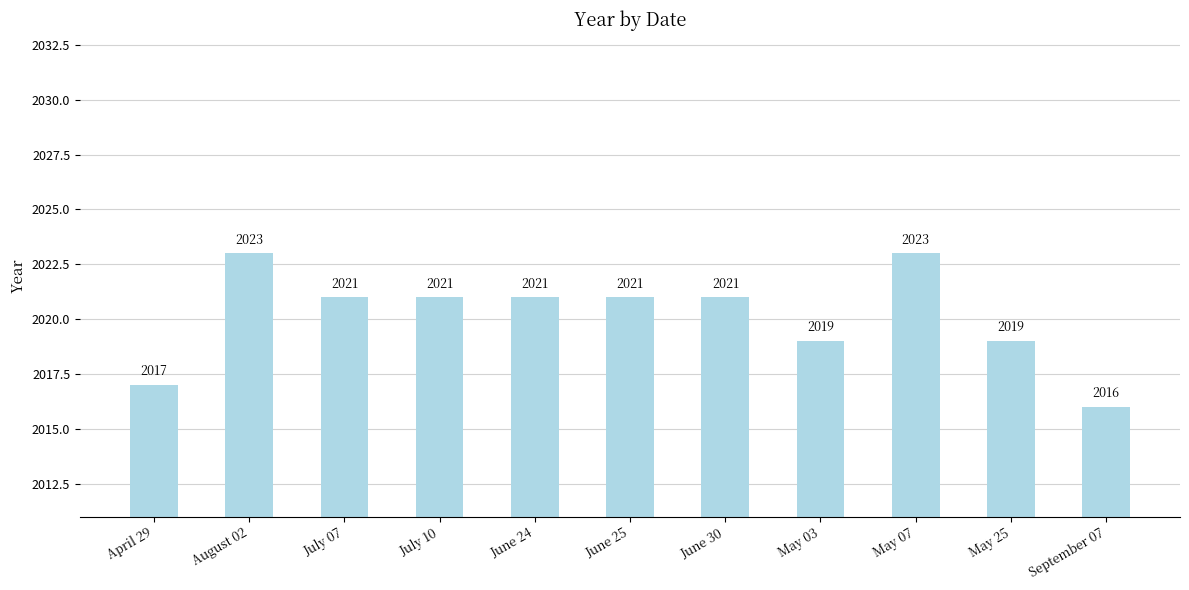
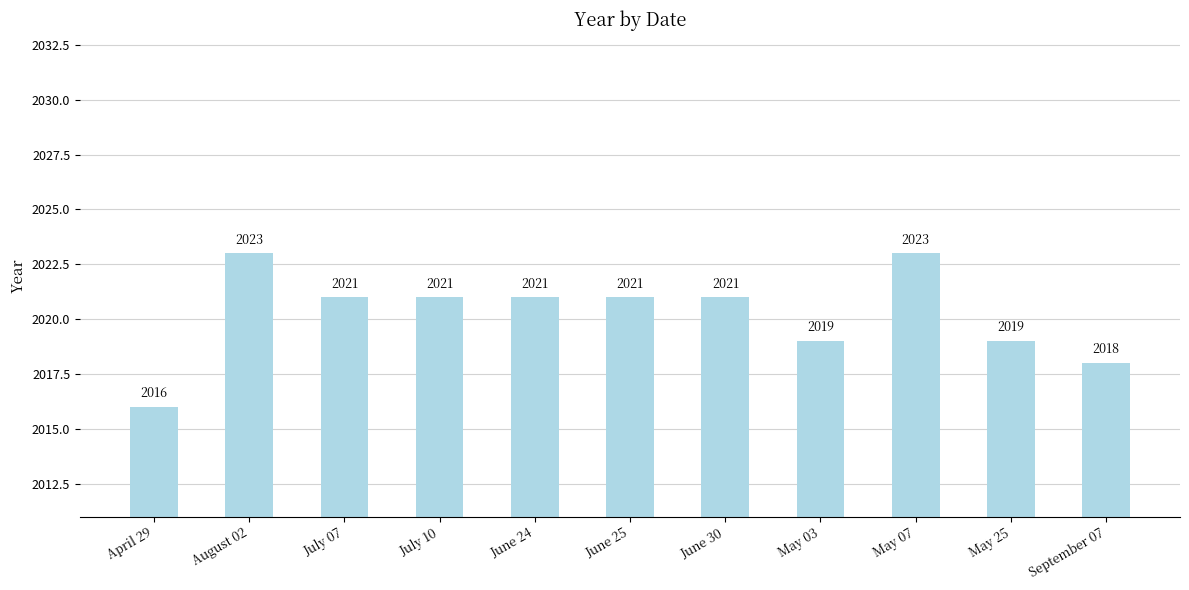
  {
-   "April 29": 2017,
+   "April 29": 2016,
    "August 02": 2023,
    "July 07": 2021,
    "July 10": 2021,
    "June 24": 2021,
    "June 25": 2021,
    "June 30": 2021,
    "May 03": 2019,
    "May 07": 2023,
    "May 25": 2019,
-   "September 07": 2016
+   "September 07": 2018
  }
